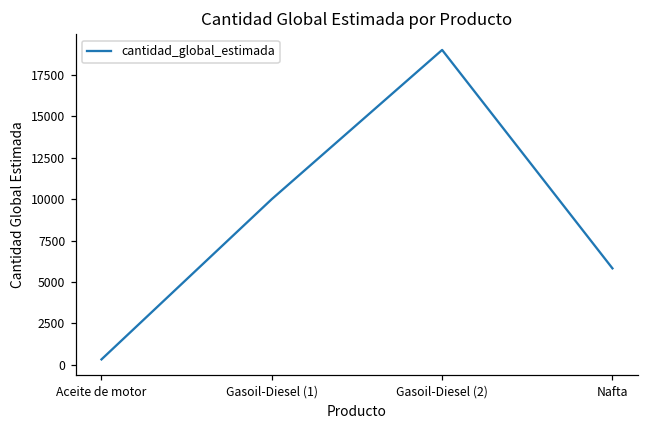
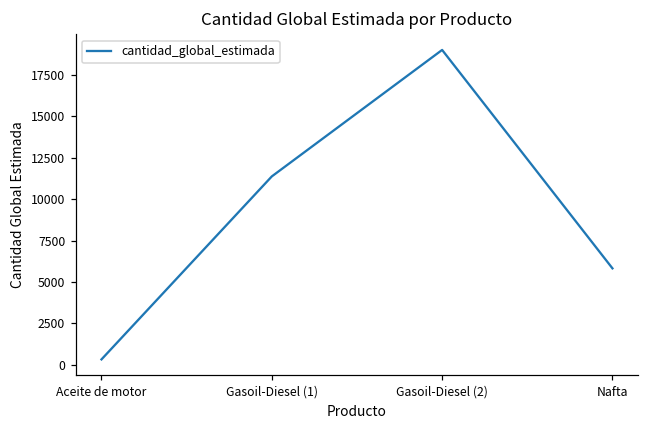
  {
    "Aceite de motor": 300,
-   "Gasoil-Diesel (1)": 10000,
+   "Gasoil-Diesel (1)": 11400,
    "Gasoil-Diesel (2)": 19000,
    "Nafta": 5800
  }
